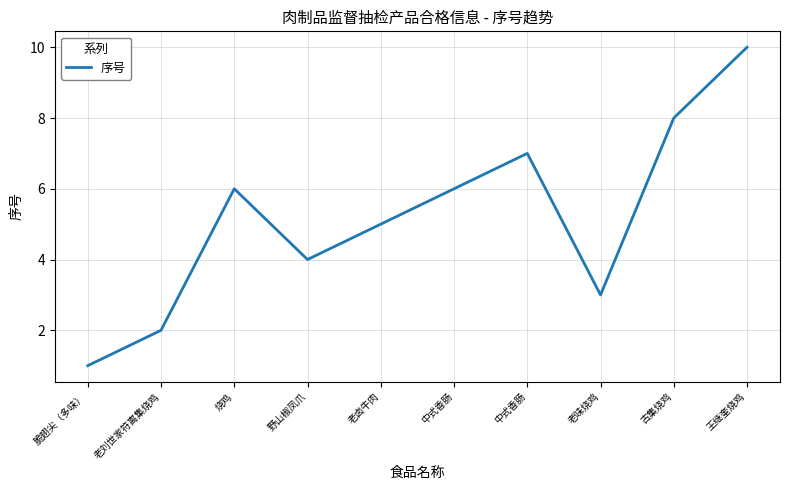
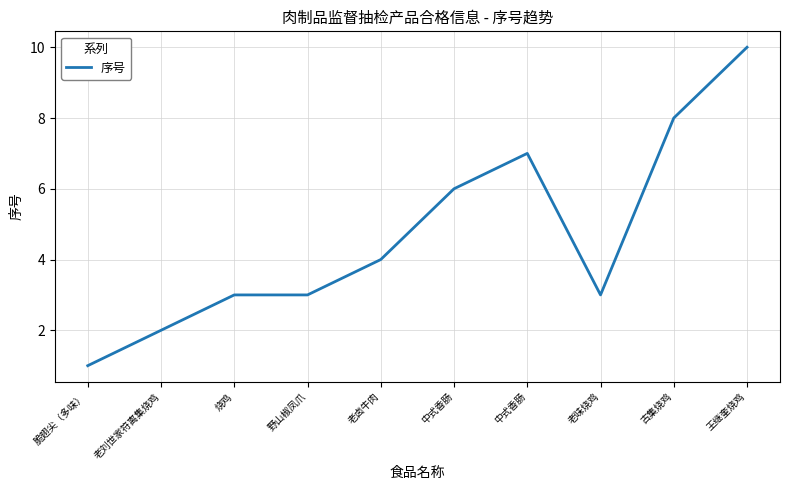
  {
    "脆翅尖（多味）": 1,
    "老刘世家符离集烧鸡": 2,
-   "烧鸡": 6,
-   "野山椒凤爪": 4,
-   "老卤牛肉": 5,
+   "烧鸡": 3,
+   "野山椒凤爪": 3,
+   "老卤牛肉": 4,
    "老味烧鸡": 3,
    "古集烧鸡": 8,
    "王继奎烧鸡": 10
  }
